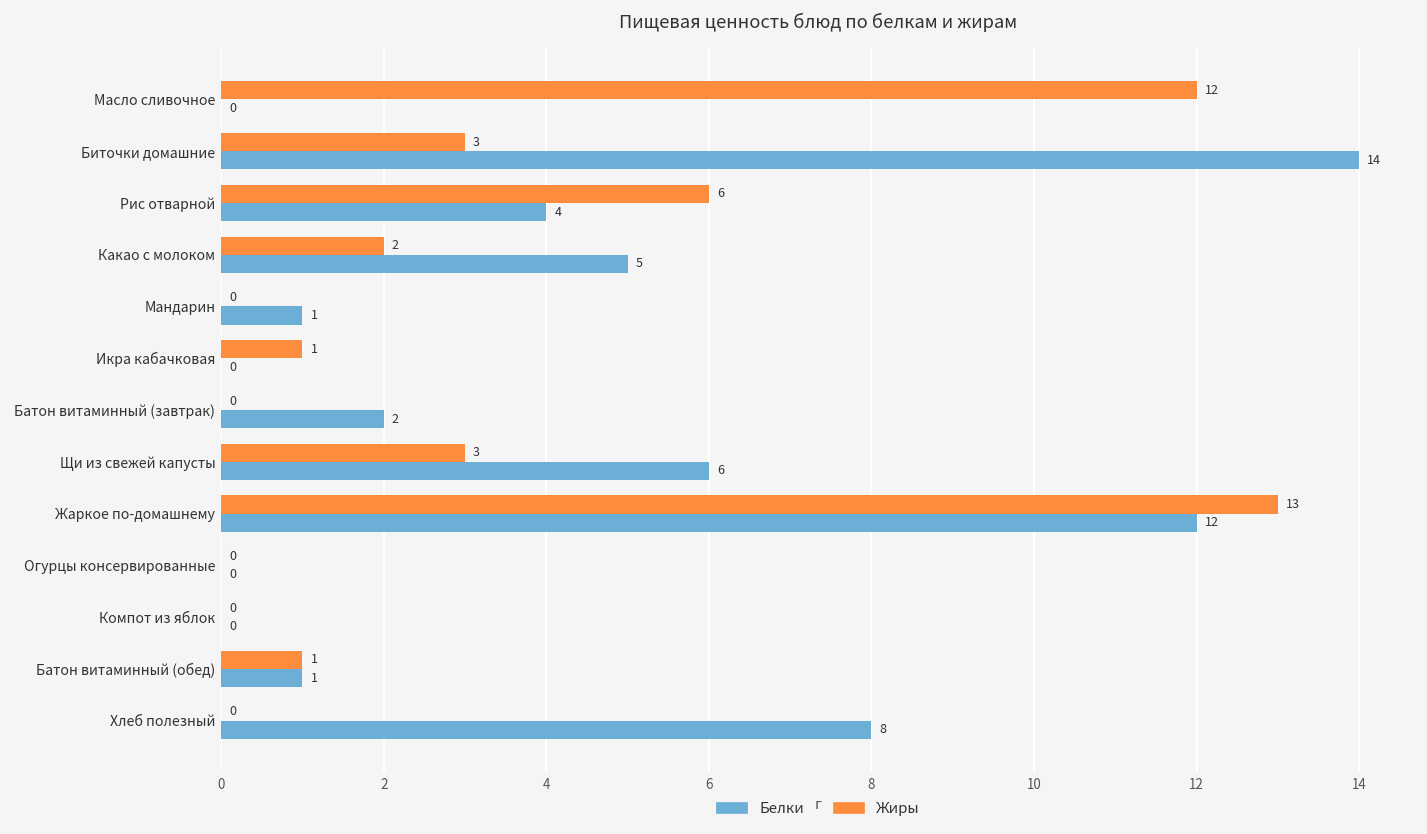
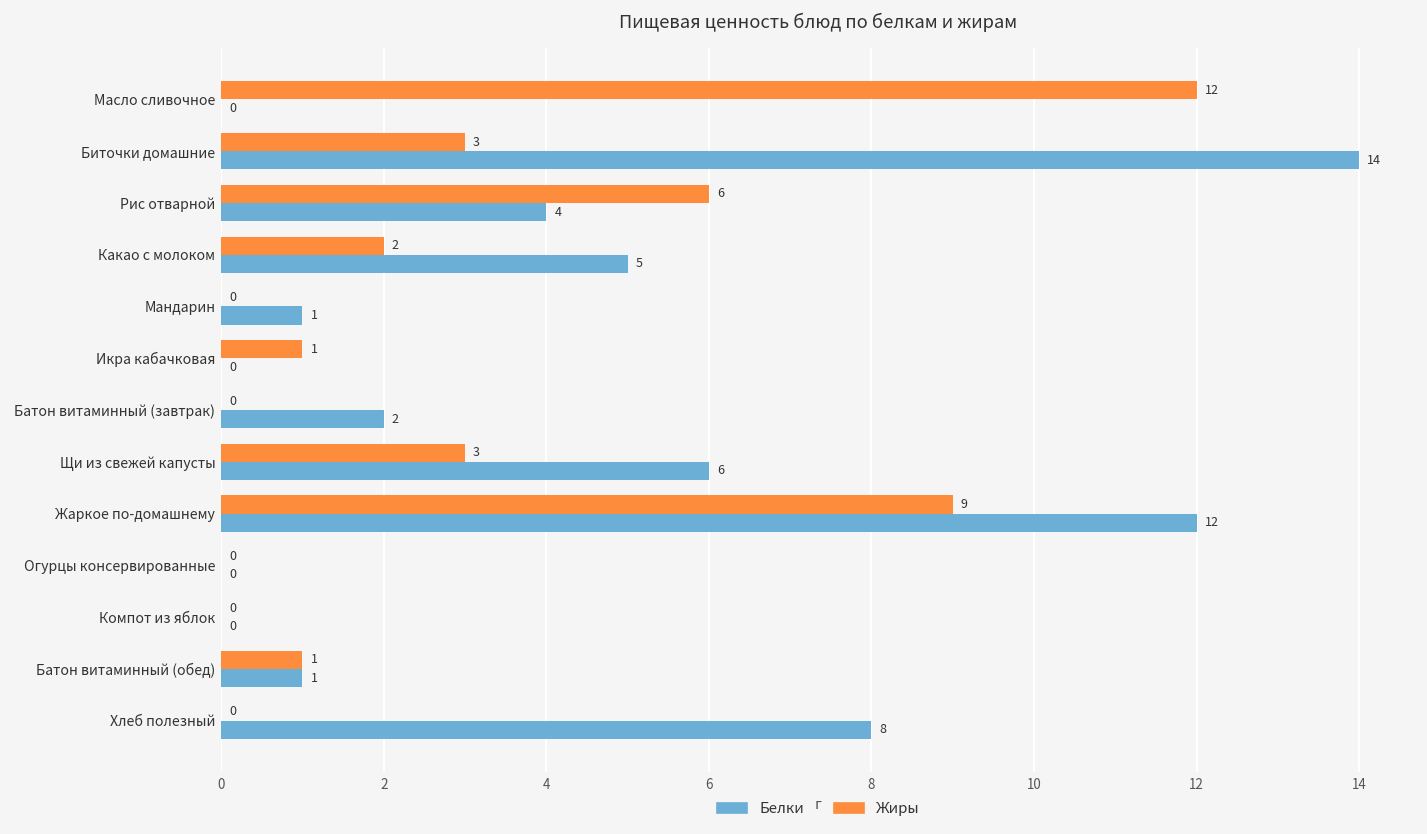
  {
    "Белки": {
      "Масло сливочное": 0,
      "Биточки домашние": 14,
      "Рис отварной": 4,
      "Какао с молоком": 5,
      "Мандарин": 1,
      "Икра кабачковая": 0,
      "Батон витаминный (завтрак)": 2,
      "Щи из свежей капусты": 6,
      "Жаркое по-домашнему": 12,
      "Огурцы консервированные": 0,
      "Компот из яблок": 0,
      "Батон витаминный (обед)": 1,
      "Хлеб полезный": 8
    },
    "Жиры": {
      "Масло сливочное": 12,
      "Биточки домашние": 3,
      "Рис отварной": 6,
      "Какао с молоком": 2,
      "Мандарин": 0,
      "Икра кабачковая": 1,
      "Батон витаминный (завтрак)": 0,
      "Щи из свежей капусты": 3,
-     "Жаркое по-домашнему": 13,
+     "Жаркое по-домашнему": 9,
      "Огурцы консервированные": 0,
      "Компот из яблок": 0,
      "Батон витаминный (обед)": 1,
      "Хлеб полезный": 0
    }
  }
